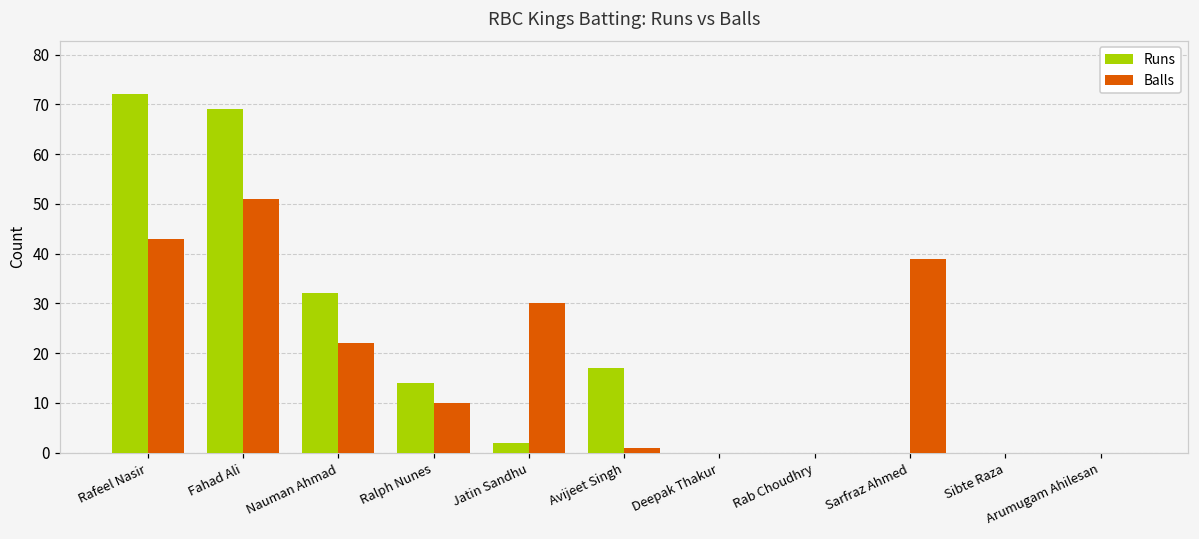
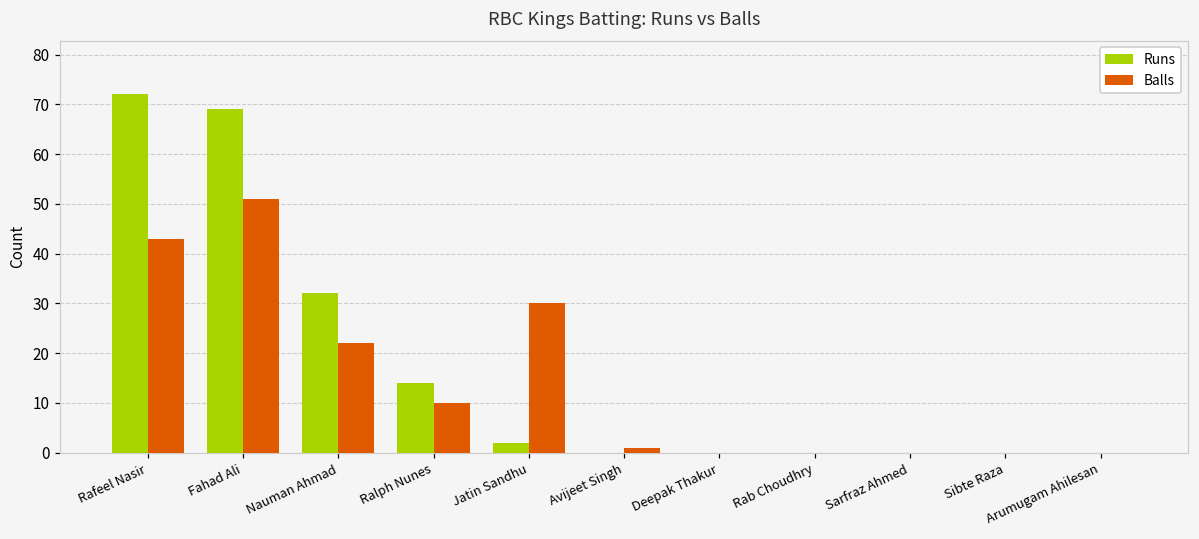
  {
    "Runs": {
      "Rafeel Nasir": 72,
      "Fahad Ali": 69,
      "Nauman Ahmad": 32,
      "Ralph Nunes": 14,
      "Jatin Sandhu": 2,
-     "Avijeet Singh": 17,
+     "Avijeet Singh": 0,
      "Deepak Thakur": 0,
      "Rab Choudhry": 0,
      "Sarfraz Ahmed": 0,
      "Sibte Raza": 0,
      "Arumugam Ahilesan": 0
    },
    "Balls": {
      "Rafeel Nasir": 43,
      "Fahad Ali": 51,
      "Nauman Ahmad": 22,
      "Ralph Nunes": 10,
      "Jatin Sandhu": 30,
      "Avijeet Singh": 1,
      "Deepak Thakur": 0,
      "Rab Choudhry": 0,
-     "Sarfraz Ahmed": 39,
+     "Sarfraz Ahmed": 0,
      "Sibte Raza": 0,
      "Arumugam Ahilesan": 0
    }
  }
